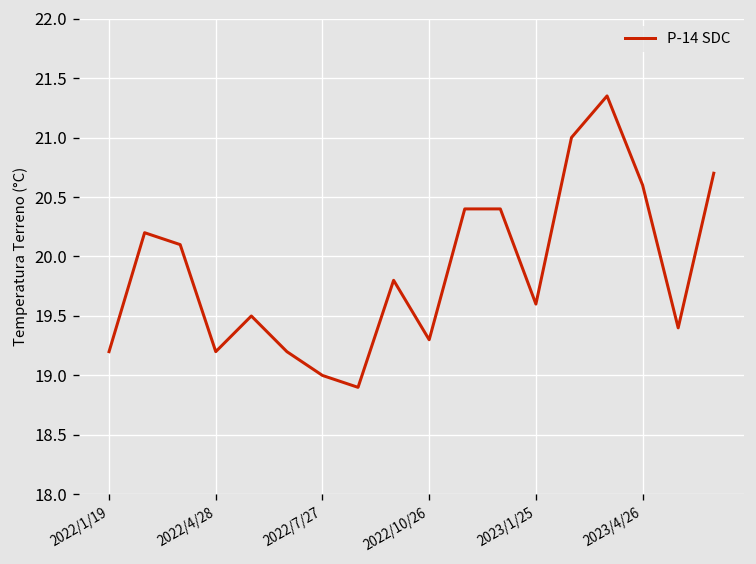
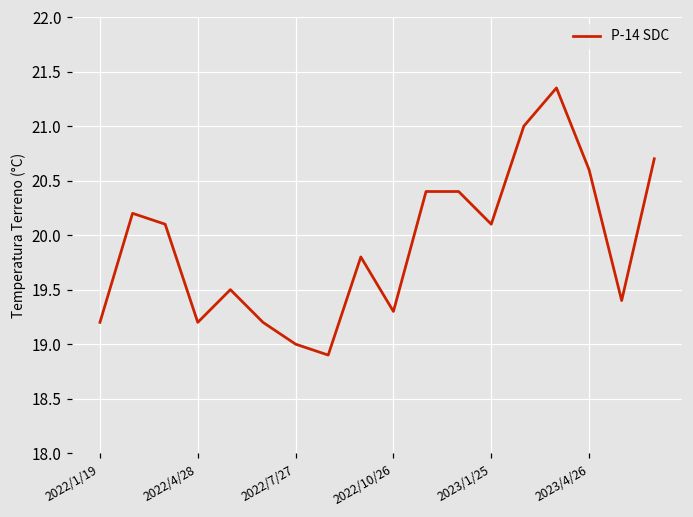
  {
    "2022/1/19": 19.2,
    "2022/4/28": 19.2,
    "2022/7/27": 19.0,
    "2022/10/26": 19.3,
-   "2023/1/25": 19.6,
+   "2023/1/25": 20.1,
    "2023/4/26": 20.6
  }
